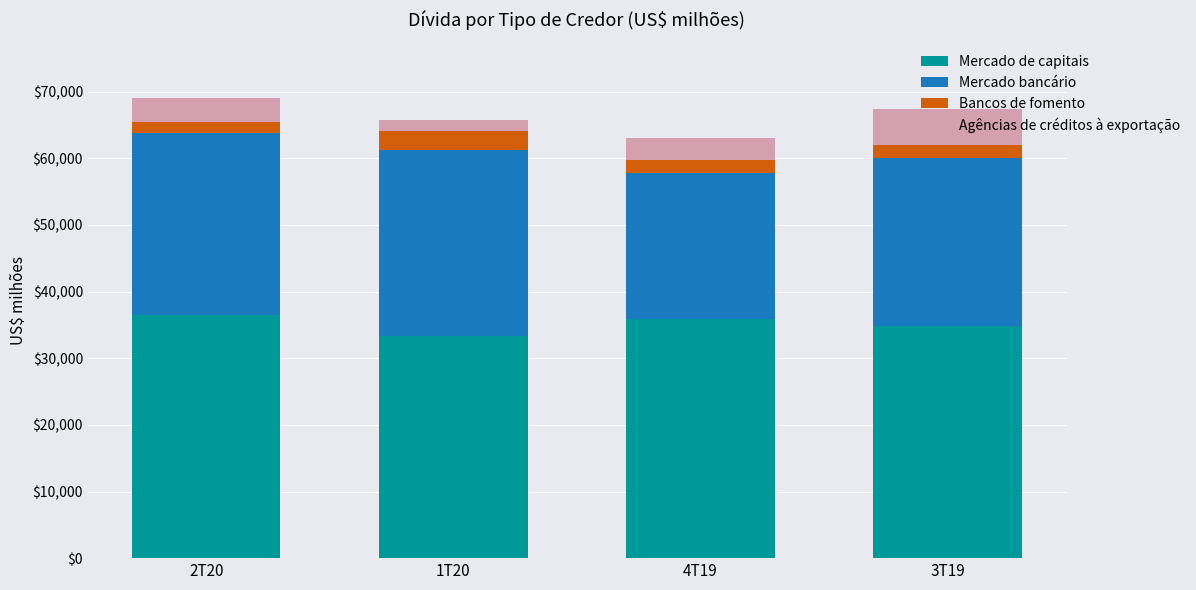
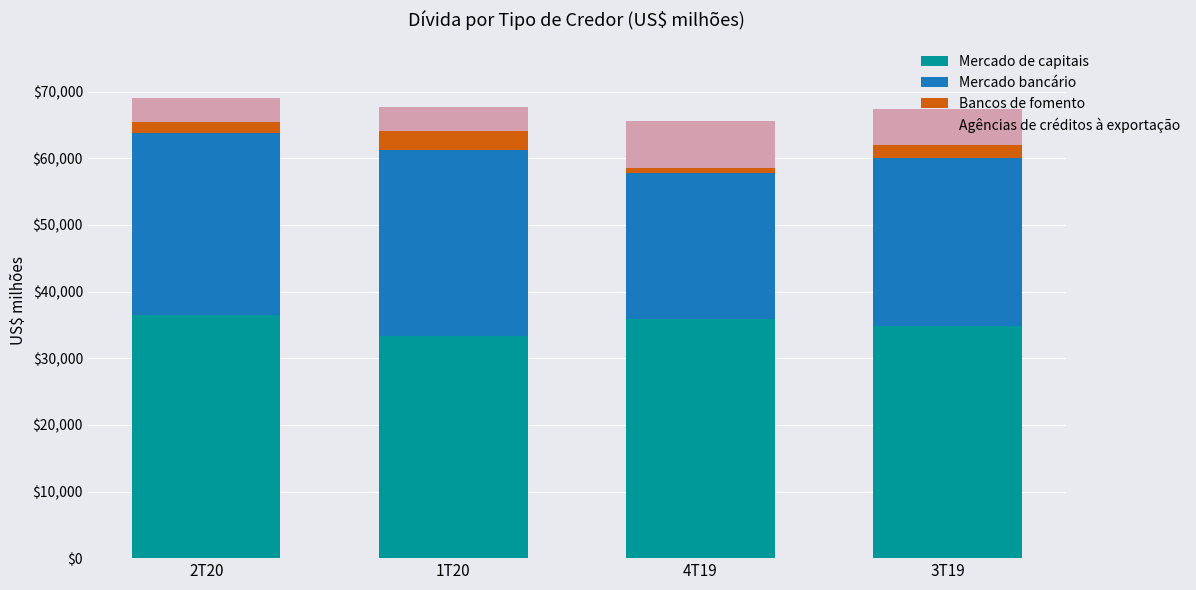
  {
    "Bancos de fomento": {
      "2T20": "$2,000",
      "1T20": "$3,000",
-     "4T19": "$2,000",
+     "4T19": "$1,000",
      "3T19": "$2,000"
    },
    "Agências de créditos à exportação": {
      "2T20": "$4,000",
-     "1T20": "$2,000",
-     "4T19": "$3,000",
+     "1T20": "$4,000",
+     "4T19": "$7,000",
      "3T19": "$5,000"
    }
  }
